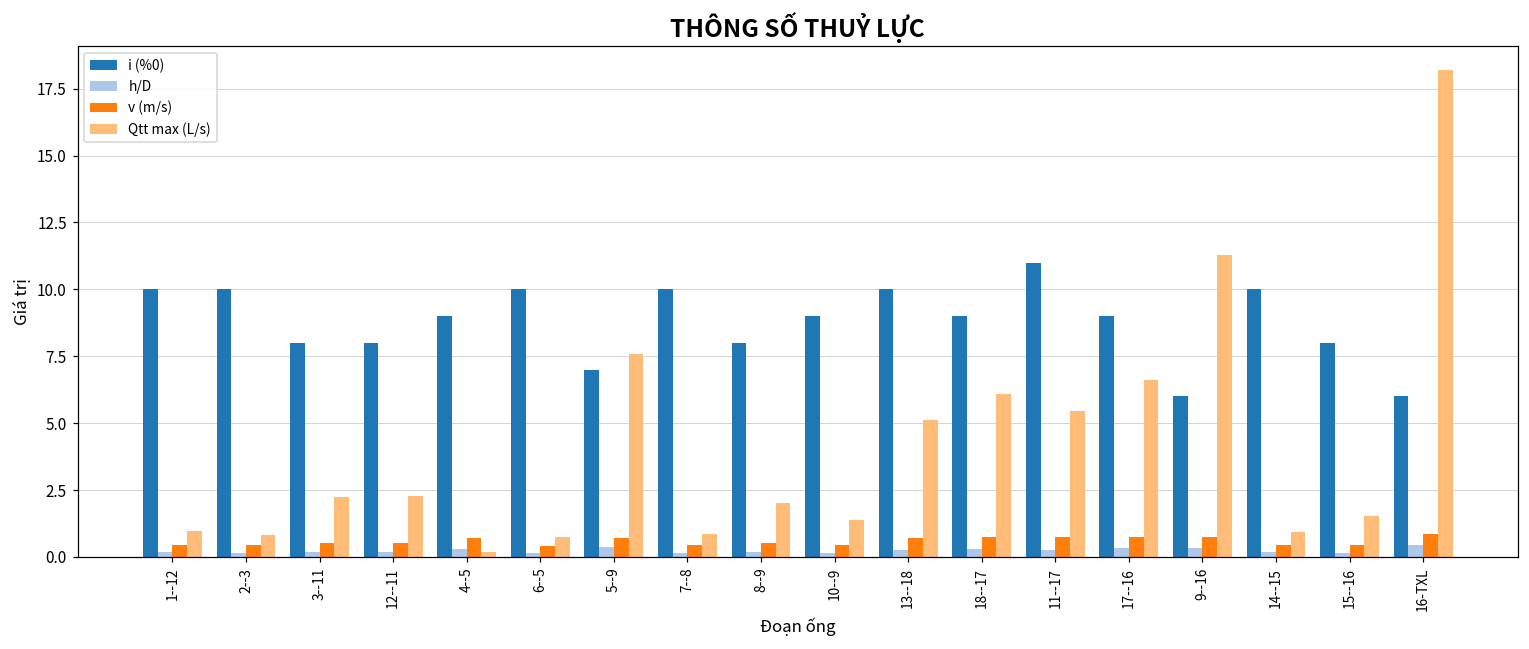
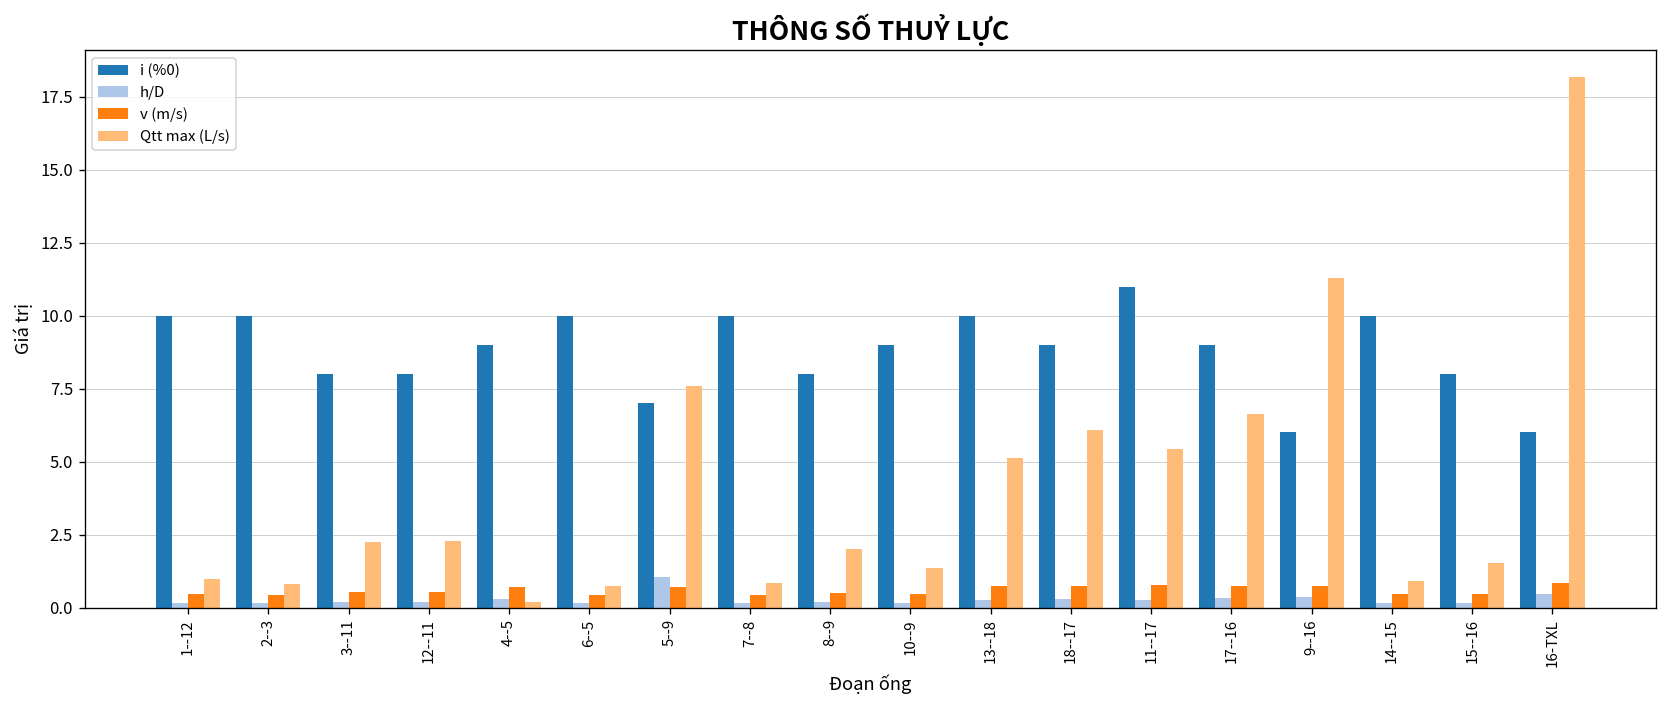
  {
    "i (%0)": {
      "1--12": 10.0,
      "2--3": 10.0,
      "3--11": 8.0,
      "12--11": 8.0,
      "4--5": 9.0,
      "6--5": 10.0,
      "5--9": 7.0,
      "7--8": 10.0,
      "8--9": 8.0,
      "10--9": 9.0,
      "13--18": 10.0,
      "18--17": 9.0,
      "11--17": 11.0,
      "17--16": 9.0,
      "9--16": 6.0,
      "14--15": 10.0,
      "15--16": 8.0,
      "16-TXL": 6.0
    },
    "h/D": {
      "1--12": 0.2,
      "2--3": 0.2,
      "3--11": 0.2,
      "12--11": 0.2,
      "4--5": 0.3,
      "6--5": 0.2,
-     "5--9": 0.4,
+     "5--9": 1.1,
      "7--8": 0.2,
      "8--9": 0.2,
      "10--9": 0.2,
      "13--18": 0.3,
      "18--17": 0.3,
      "11--17": 0.3,
      "17--16": 0.3,
      "9--16": 0.3,
      "14--15": 0.2,
      "15--16": 0.2,
      "16-TXL": 0.5
    },
    "v (m/s)": {
      "1--12": 0.5,
      "2--3": 0.4,
      "3--11": 0.5,
      "12--11": 0.5,
      "4--5": 0.7,
      "6--5": 0.4,
      "5--9": 0.7,
      "7--8": 0.4,
      "8--9": 0.5,
      "10--9": 0.5,
      "13--18": 0.7,
      "18--17": 0.7,
      "11--17": 0.8,
      "17--16": 0.7,
      "9--16": 0.7,
      "14--15": 0.5,
      "15--16": 0.5,
      "16-TXL": 0.8
    },
    "Qtt max (L/s)": {
      "1--12": 1.0,
      "2--3": 0.8,
      "3--11": 2.2,
      "12--11": 2.3,
      "4--5": 0.2,
      "6--5": 0.7,
      "5--9": 7.6,
      "7--8": 0.9,
      "8--9": 2.0,
      "10--9": 1.4,
      "13--18": 5.1,
      "18--17": 6.1,
      "11--17": 5.4,
      "17--16": 6.6,
      "9--16": 11.3,
      "14--15": 0.9,
      "15--16": 1.5,
      "16-TXL": 18.2
    }
  }
